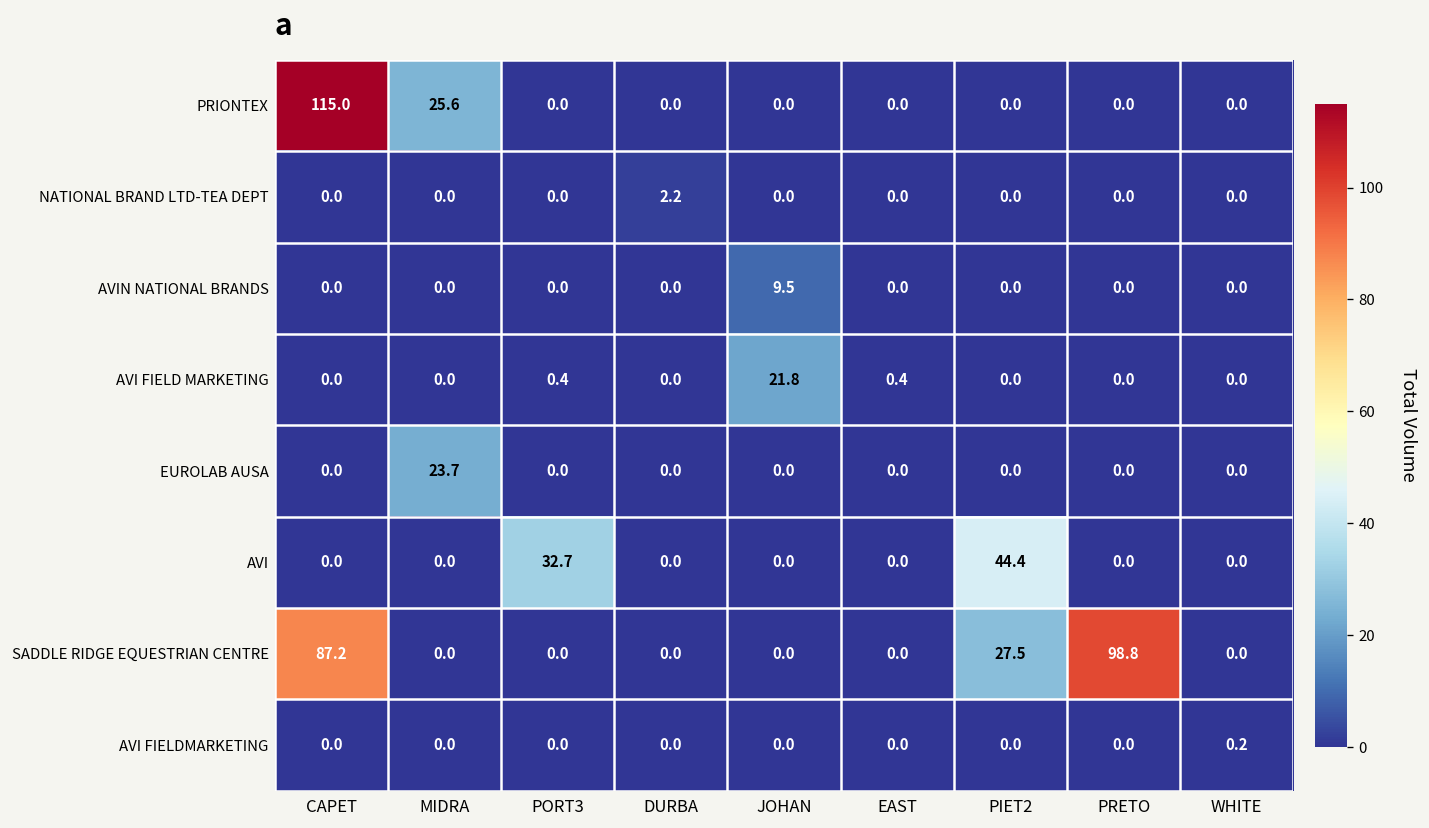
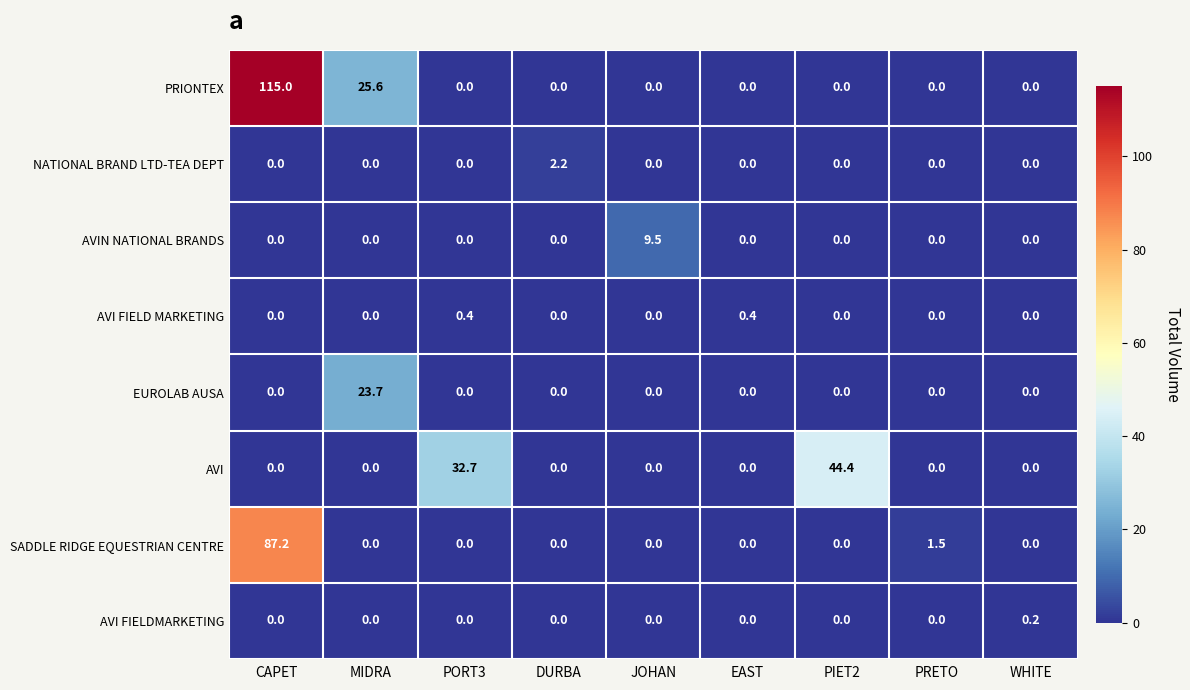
  {
    "PRIONTEX": {
      "CAPET": 115.0,
      "MIDRA": 25.6,
      "PORT3": 0.0,
      "DURBA": 0.0,
      "JOHAN": 0.0,
      "EAST": 0.0,
      "PIET2": 0.0,
      "PRETO": 0.0,
      "WHITE": 0.0
    },
    "NATIONAL BRAND LTD-TEA DEPT": {
      "CAPET": 0.0,
      "MIDRA": 0.0,
      "PORT3": 0.0,
      "DURBA": 2.2,
      "JOHAN": 0.0,
      "EAST": 0.0,
      "PIET2": 0.0,
      "PRETO": 0.0,
      "WHITE": 0.0
    },
    "AVIN NATIONAL BRANDS": {
      "CAPET": 0.0,
      "MIDRA": 0.0,
      "PORT3": 0.0,
      "DURBA": 0.0,
      "JOHAN": 9.5,
      "EAST": 0.0,
      "PIET2": 0.0,
      "PRETO": 0.0,
      "WHITE": 0.0
    },
    "AVI FIELD MARKETING": {
      "CAPET": 0.0,
      "MIDRA": 0.0,
      "PORT3": 0.4,
      "DURBA": 0.0,
-     "JOHAN": 21.8,
+     "JOHAN": 0.0,
      "EAST": 0.4,
      "PIET2": 0.0,
      "PRETO": 0.0,
      "WHITE": 0.0
    },
    "EUROLAB AUSA": {
      "CAPET": 0.0,
      "MIDRA": 23.7,
      "PORT3": 0.0,
      "DURBA": 0.0,
      "JOHAN": 0.0,
      "EAST": 0.0,
      "PIET2": 0.0,
      "PRETO": 0.0,
      "WHITE": 0.0
    },
    "AVI": {
      "CAPET": 0.0,
      "MIDRA": 0.0,
      "PORT3": 32.7,
      "DURBA": 0.0,
      "JOHAN": 0.0,
      "EAST": 0.0,
      "PIET2": 44.4,
      "PRETO": 0.0,
      "WHITE": 0.0
    },
    "SADDLE RIDGE EQUESTRIAN CENTRE": {
      "CAPET": 87.2,
      "MIDRA": 0.0,
      "PORT3": 0.0,
      "DURBA": 0.0,
      "JOHAN": 0.0,
      "EAST": 0.0,
-     "PIET2": 27.5,
-     "PRETO": 98.8,
+     "PIET2": 0.0,
+     "PRETO": 1.5,
      "WHITE": 0.0
    },
    "AVI FIELDMARKETING": {
      "CAPET": 0.0,
      "MIDRA": 0.0,
      "PORT3": 0.0,
      "DURBA": 0.0,
      "JOHAN": 0.0,
      "EAST": 0.0,
      "PIET2": 0.0,
      "PRETO": 0.0,
      "WHITE": 0.2
    }
  }
